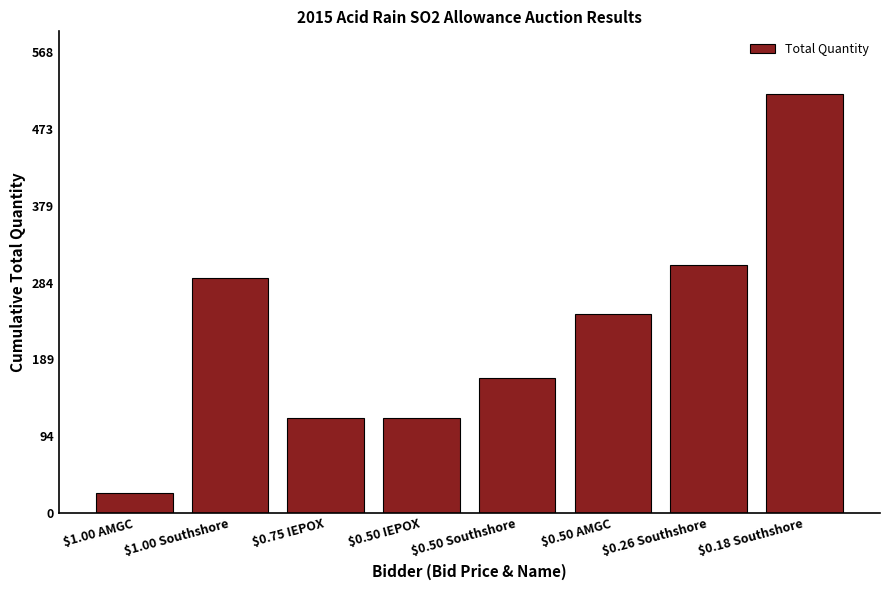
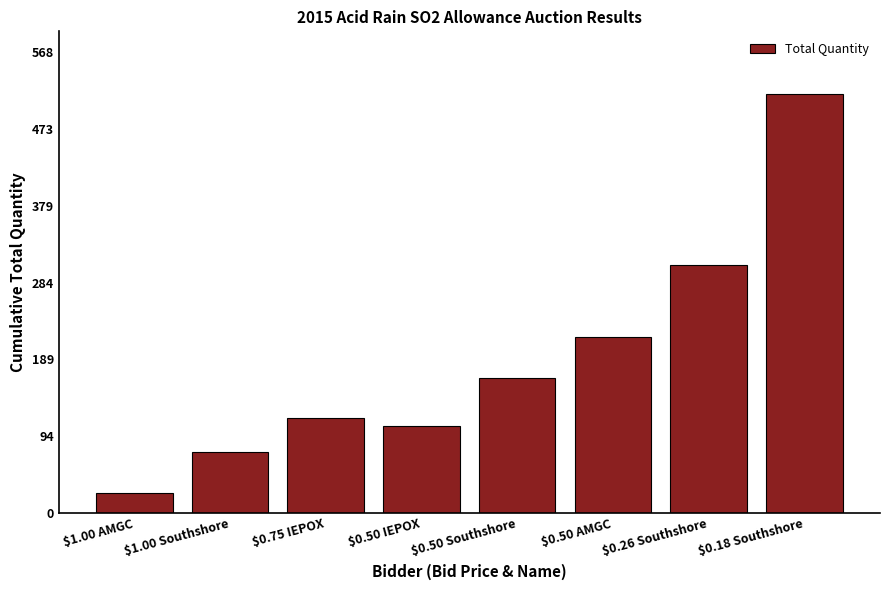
  {
    "$1.00 AMGC": 30,
-   "$1.00 Southshore": 290,
+   "$1.00 Southshore": 80,
    "$0.75 IEPOX": 120,
-   "$0.50 IEPOX": 120,
+   "$0.50 IEPOX": 110,
    "$0.50 Southshore": 170,
-   "$0.50 AMGC": 250,
+   "$0.50 AMGC": 220,
    "$0.26 Southshore": 310,
    "$0.18 Southshore": 520
  }
